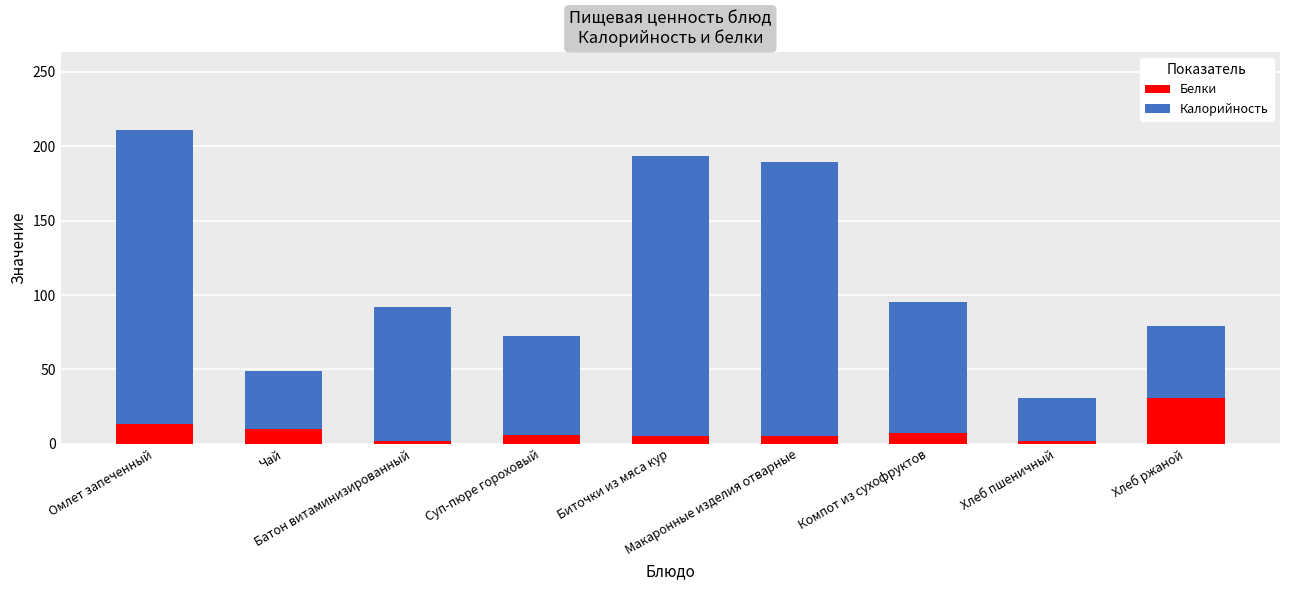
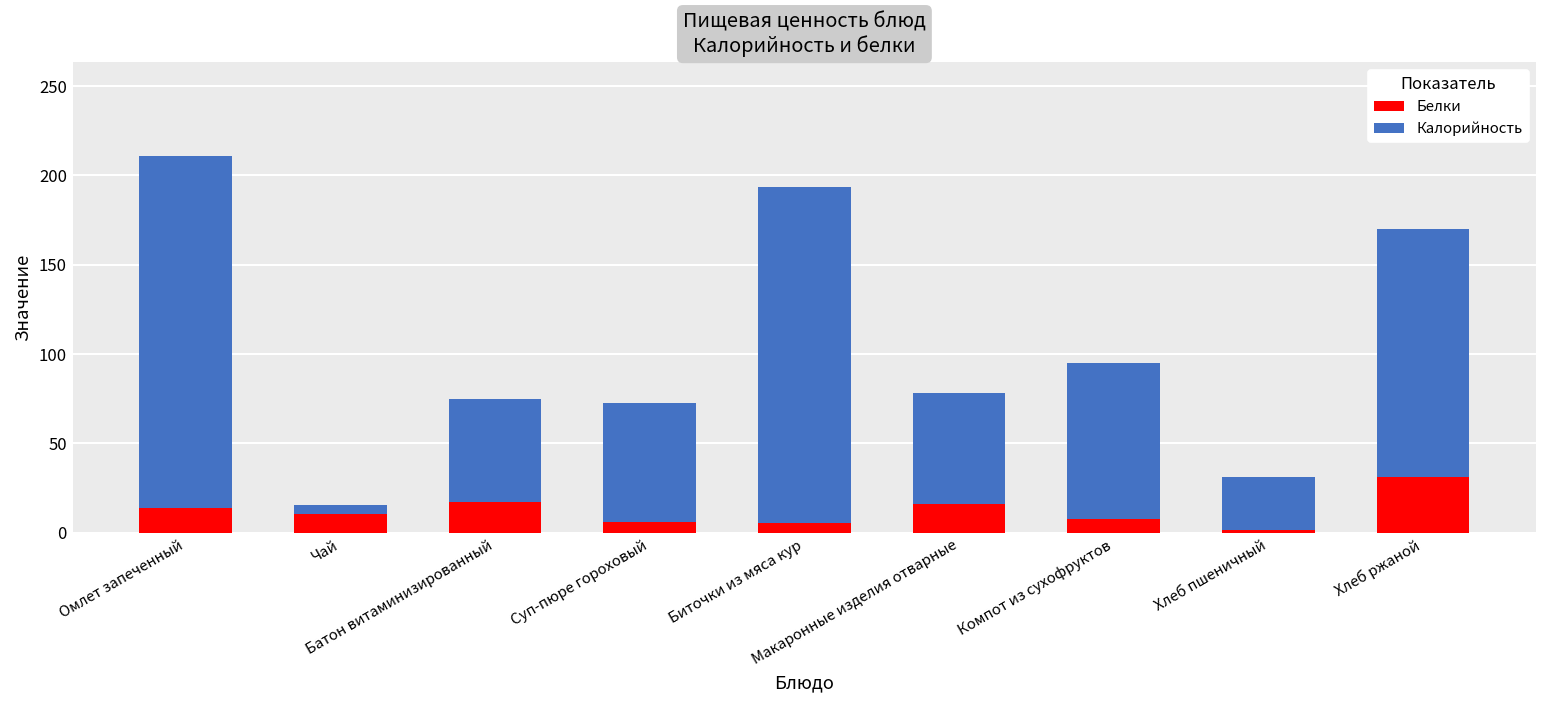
  {
    "Белки": {
      "Омлет запеченный": 14,
      "Чай": 10,
-     "Батон витаминизированный": 2,
+     "Батон витаминизированный": 17,
      "Суп-пюре гороховый": 6,
      "Биточки из мяса кур": 6,
-     "Макаронные изделия отварные": 5,
+     "Макаронные изделия отварные": 16,
      "Компот из сухофруктов": 7,
      "Хлеб ржаной": 31
    },
    "Калорийность": {
      "Омлет запеченный": 197,
-     "Чай": 39,
-     "Батон витаминизированный": 90,
+     "Чай": 5,
+     "Батон витаминизированный": 58,
      "Суп-пюре гороховый": 67,
      "Биточки из мяса кур": 188,
-     "Макаронные изделия отварные": 184,
+     "Макаронные изделия отварные": 62,
      "Компот из сухофруктов": 88,
      "Хлеб пшеничный": 29,
-     "Хлеб ржаной": 48
+     "Хлеб ржаной": 139
    }
  }
